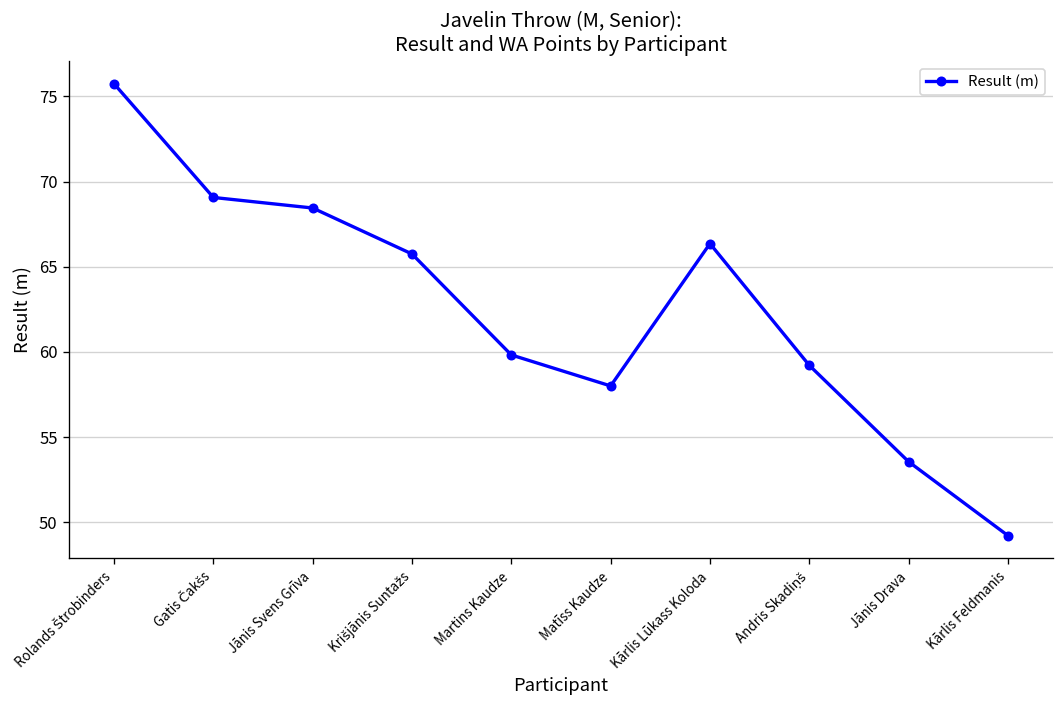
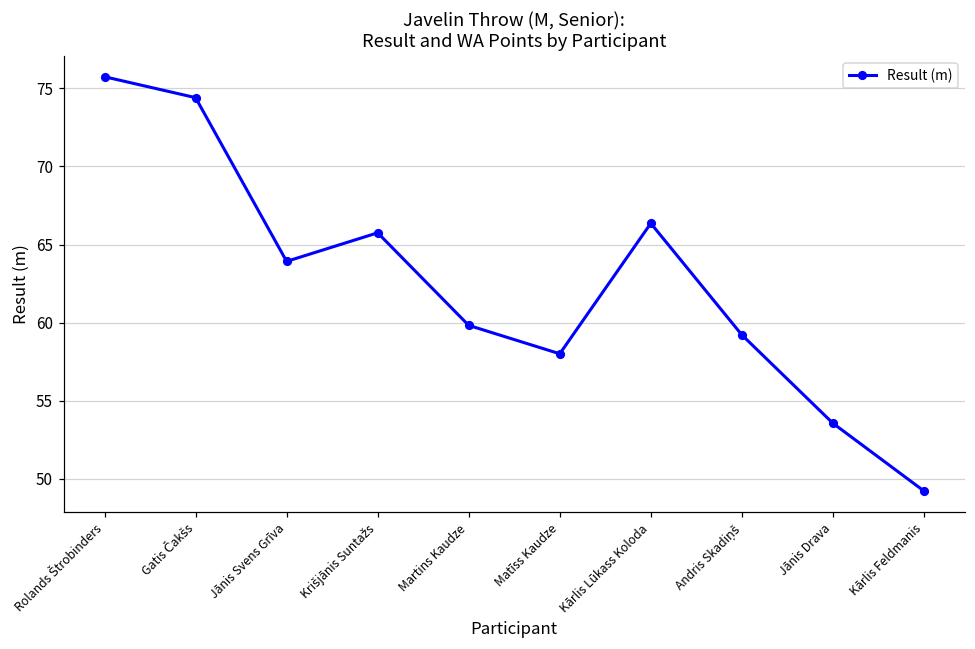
  {
    "Rolands Štrobinders": 75.8,
-   "Gatis Čakšs": 69.1,
-   "Jānis Svens Grīva": 68.5,
+   "Gatis Čakšs": 74.4,
+   "Jānis Svens Grīva": 63.9,
    "Krišjānis Suntažs": 65.8,
    "Martins Kaudze": 59.8,
    "Matīss Kaudze": 58.0,
    "Kārlis Lūkass Koloda": 66.4,
    "Andris Skadiņš": 59.2,
    "Jānis Drava": 53.6,
    "Kārlis Feldmanis": 49.2
  }
